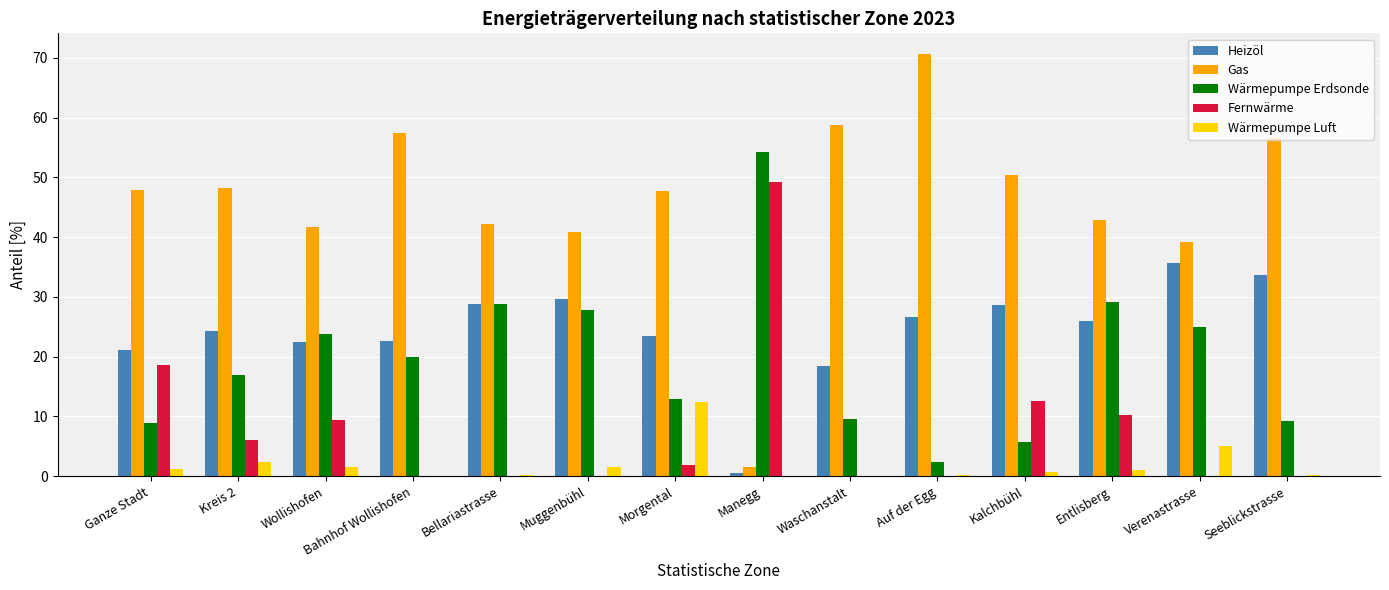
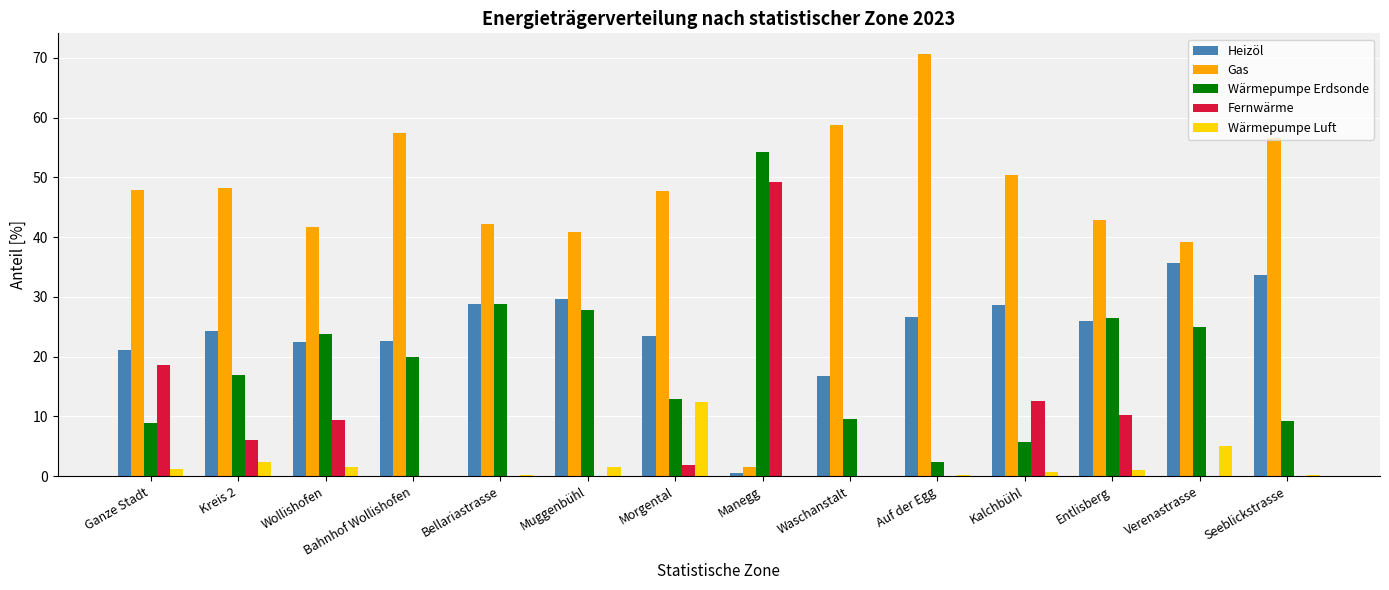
  {
    "Heizöl": {
      "Ganze Stadt": 21,
      "Kreis 2": 24,
      "Wollishofen": 22,
      "Bahnhof Wollishofen": 23,
      "Bellariastrasse": 29,
      "Muggenbühl": 30,
      "Morgental": 23,
      "Manegg": 0,
-     "Waschanstalt": 18,
+     "Waschanstalt": 17,
      "Auf der Egg": 27,
      "Kalchbühl": 29,
      "Entlisberg": 26,
      "Verenastrasse": 36,
      "Seeblickstrasse": 34
    },
    "Wärmepumpe Erdsonde": {
      "Ganze Stadt": 9,
      "Kreis 2": 17,
      "Wollishofen": 24,
      "Bahnhof Wollishofen": 20,
      "Bellariastrasse": 29,
      "Muggenbühl": 28,
      "Morgental": 13,
      "Manegg": 54,
      "Waschanstalt": 10,
      "Auf der Egg": 2,
      "Kalchbühl": 6,
-     "Entlisberg": 29,
+     "Entlisberg": 26,
      "Verenastrasse": 25,
      "Seeblickstrasse": 9
    },
    "Fernwärme": {
      "Ganze Stadt": 19,
      "Kreis 2": 6,
      "Wollishofen": 9,
      "Bahnhof Wollishofen": 0,
      "Bellariastrasse": 0,
      "Muggenbühl": 0,
      "Morgental": 2,
      "Manegg": 49,
      "Waschanstalt": 0,
      "Auf der Egg": 0,
      "Kalchbühl": 13,
      "Entlisberg": 10,
      "Verenastrasse": 0,
      "Seeblickstrasse": 0
    }
  }
